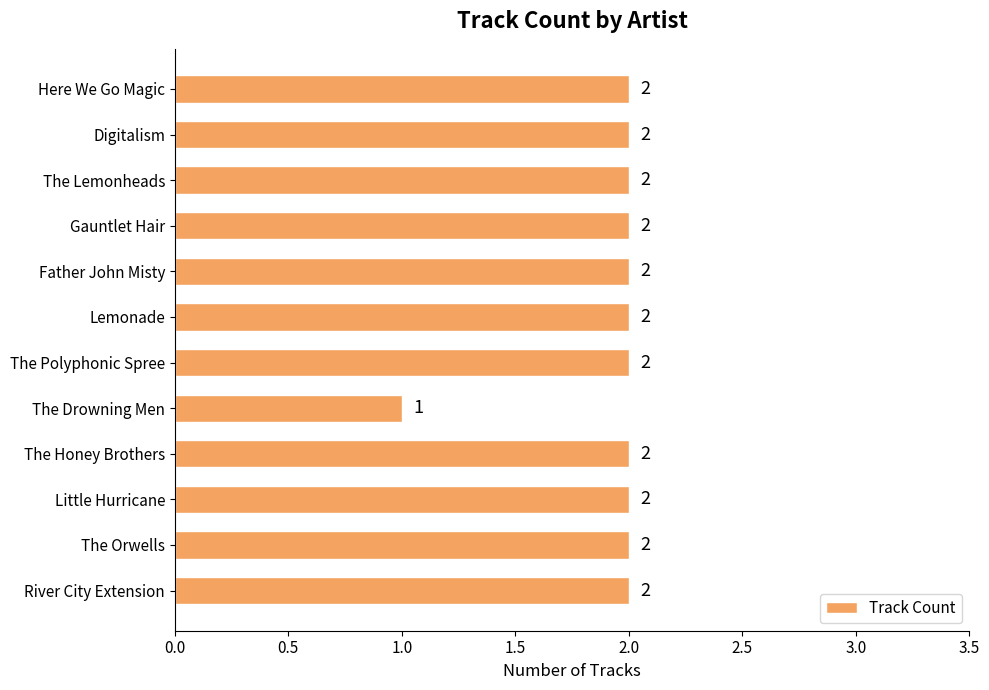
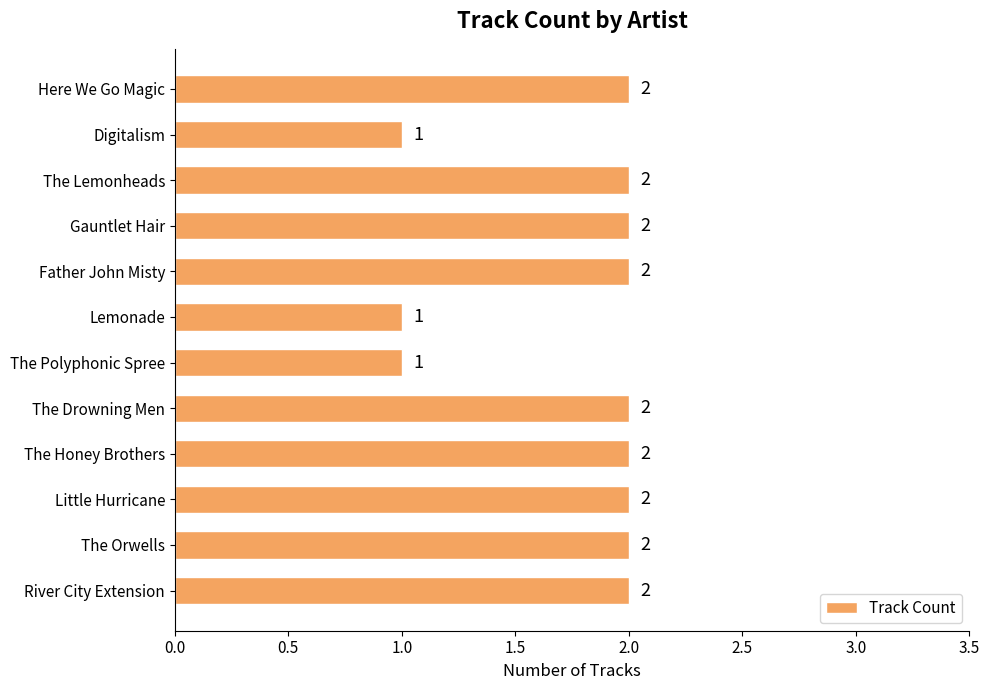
  {
    "Here We Go Magic": 2,
-   "Digitalism": 2,
+   "Digitalism": 1,
    "The Lemonheads": 2,
    "Gauntlet Hair": 2,
    "Father John Misty": 2,
-   "Lemonade": 2,
-   "The Polyphonic Spree": 2,
-   "The Drowning Men": 1,
+   "Lemonade": 1,
+   "The Polyphonic Spree": 1,
+   "The Drowning Men": 2,
    "The Honey Brothers": 2,
    "Little Hurricane": 2,
    "The Orwells": 2,
    "River City Extension": 2
  }
